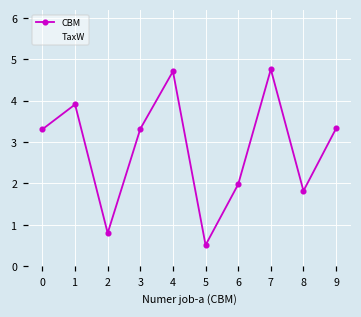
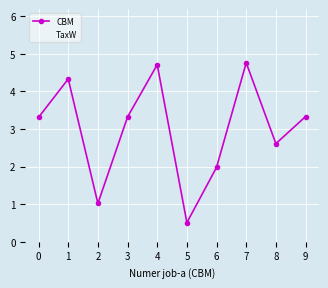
  {
    "0": 3.3,
-   "1": 3.9,
-   "2": 0.8,
+   "1": 4.3,
+   "2": 1.0,
    "3": 3.3,
    "4": 4.7,
    "5": 0.5,
    "6": 2.0,
    "7": 4.8,
-   "8": 1.8,
+   "8": 2.6,
    "9": 3.3
  }
